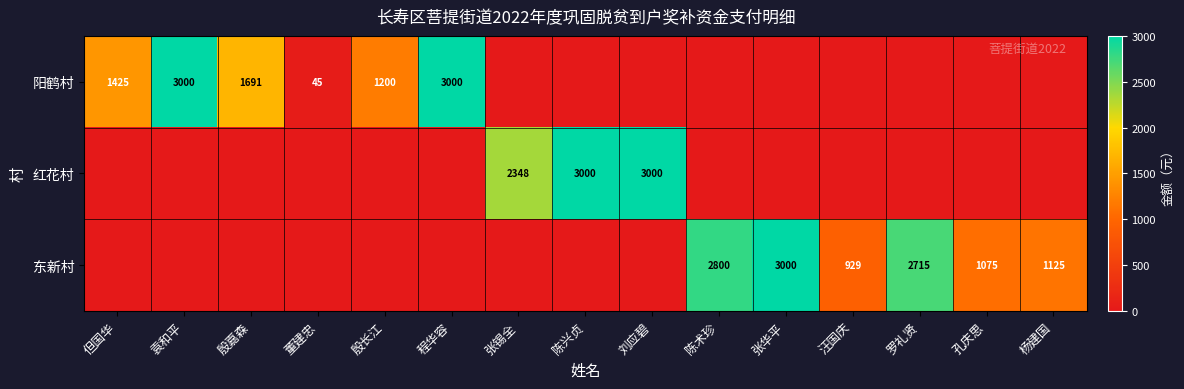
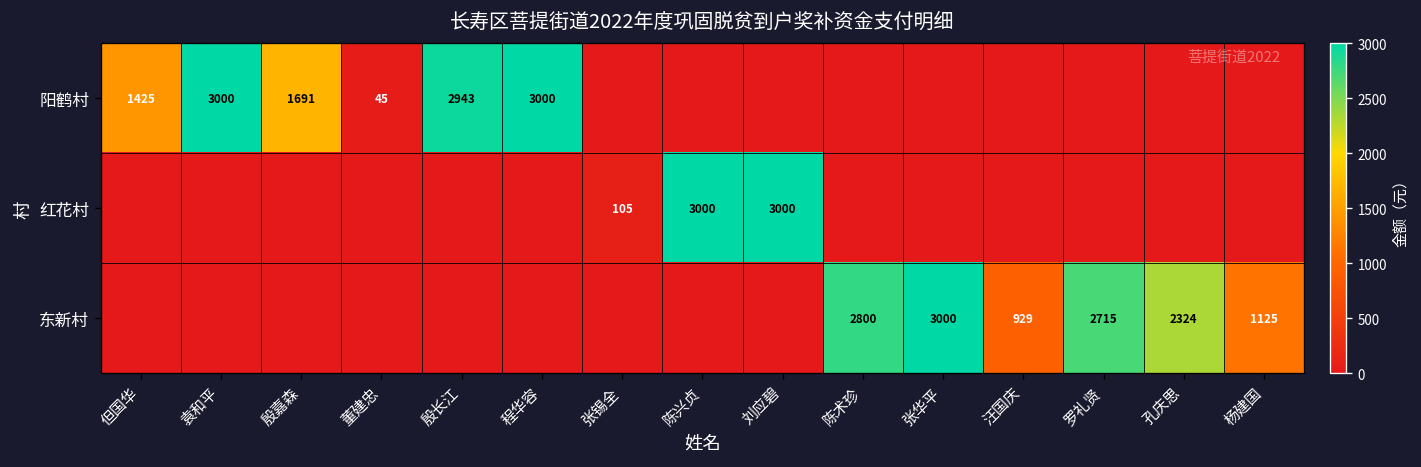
  {
    "阳鹤村": {
      "但国华": 1425,
      "袁和平": 3000,
      "殷嘉森": 1691,
      "董建忠": 45,
-     "殷长江": 1200,
+     "殷长江": 2943,
      "程华容": 3000
    },
    "红花村": {
-     "张锡全": 2348,
+     "张锡全": 105,
      "陈兴贞": 3000,
      "刘应碧": 3000
    },
    "东新村": {
      "陈术珍": 2800,
      "张华平": 3000,
      "汪国庆": 929,
      "罗礼贤": 2715,
-     "孔庆思": 1075,
+     "孔庆思": 2324,
      "杨建国": 1125
    }
  }
